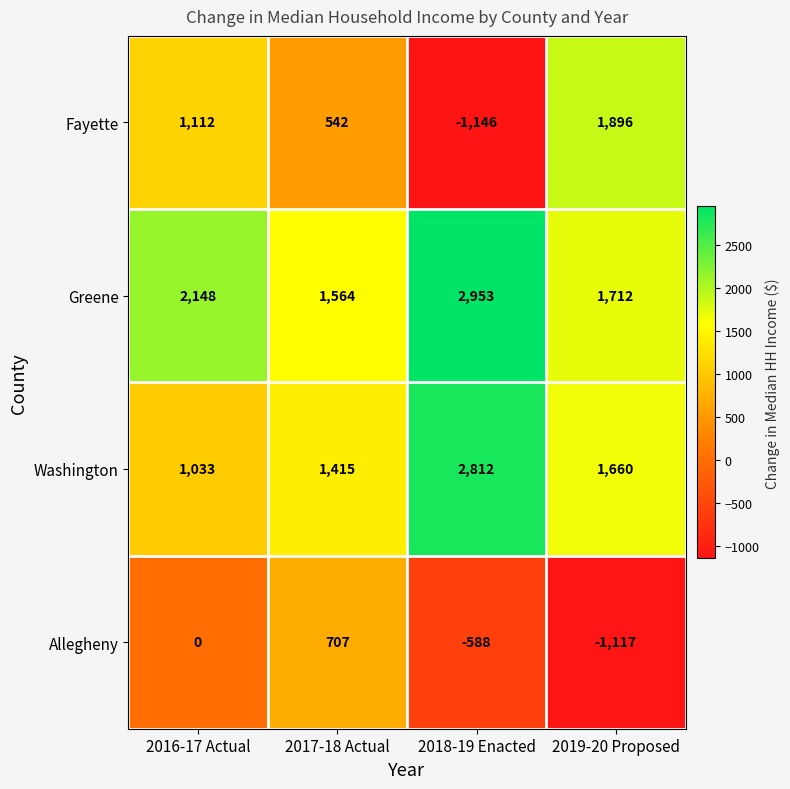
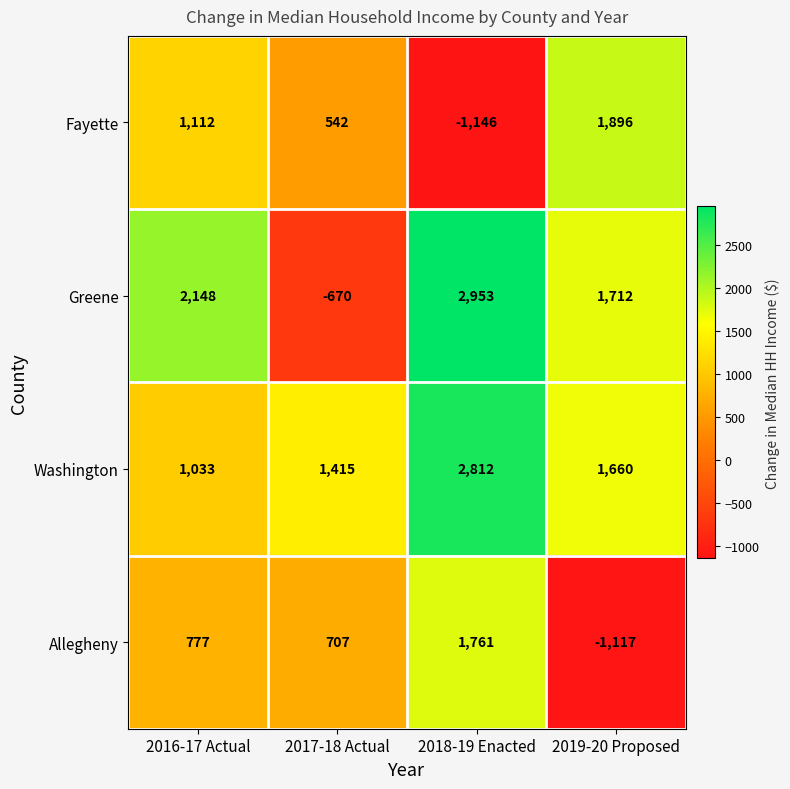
  {
    "Fayette": {
      "2016-17 Actual": "1,112",
      "2017-18 Actual": "542",
      "2018-19 Enacted": "-1,146",
      "2019-20 Proposed": "1,896"
    },
    "Greene": {
      "2016-17 Actual": "2,148",
-     "2017-18 Actual": "1,564",
+     "2017-18 Actual": "-670",
      "2018-19 Enacted": "2,953",
      "2019-20 Proposed": "1,712"
    },
    "Washington": {
      "2016-17 Actual": "1,033",
      "2017-18 Actual": "1,415",
      "2018-19 Enacted": "2,812",
      "2019-20 Proposed": "1,660"
    },
    "Allegheny": {
-     "2016-17 Actual": "0",
+     "2016-17 Actual": "777",
      "2017-18 Actual": "707",
-     "2018-19 Enacted": "-588",
+     "2018-19 Enacted": "1,761",
      "2019-20 Proposed": "-1,117"
    }
  }
